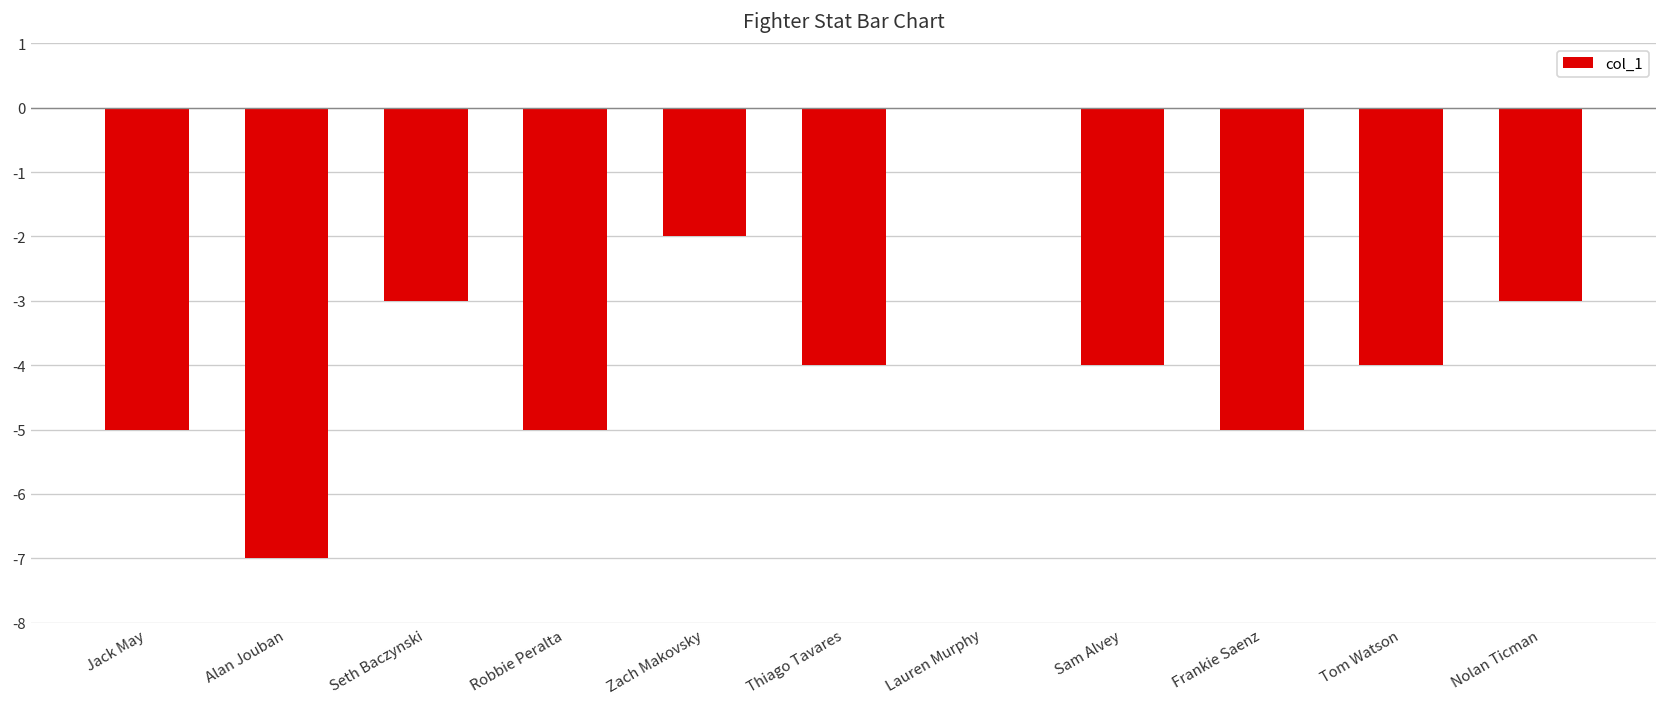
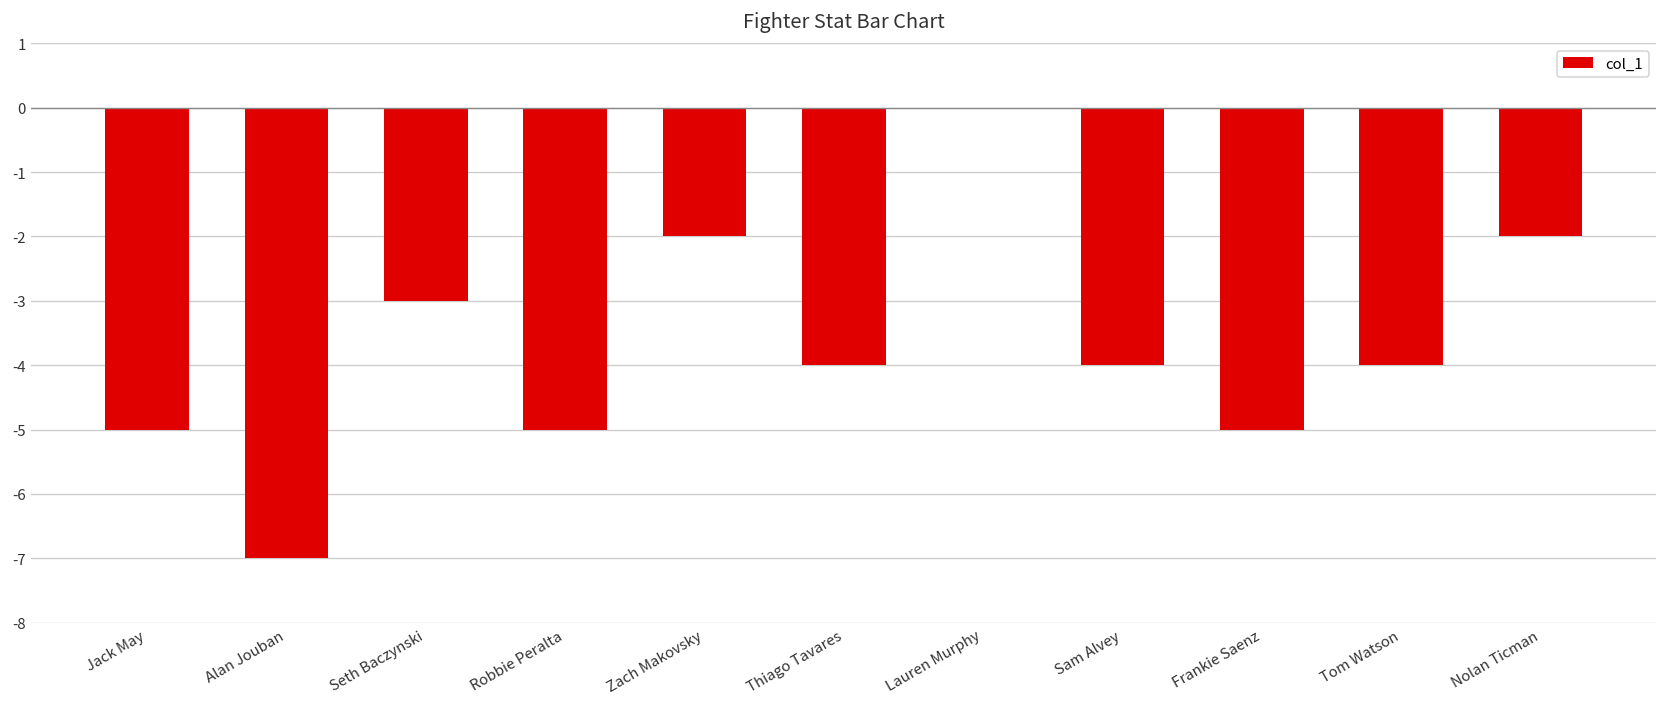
  {
    "Jack May": -5.0,
    "Alan Jouban": -7.0,
    "Seth Baczynski": -3.0,
    "Robbie Peralta": -5.0,
    "Zach Makovsky": -2.0,
    "Thiago Tavares": -4.0,
    "Lauren Murphy": 0.0,
    "Sam Alvey": -4.0,
    "Frankie Saenz": -5.0,
    "Tom Watson": -4.0,
-   "Nolan Ticman": -3.0
+   "Nolan Ticman": -2.0
  }
